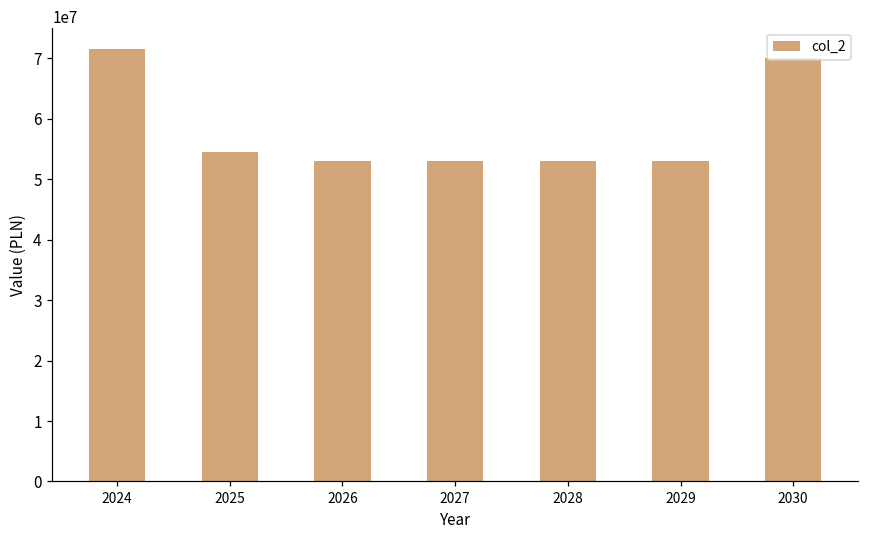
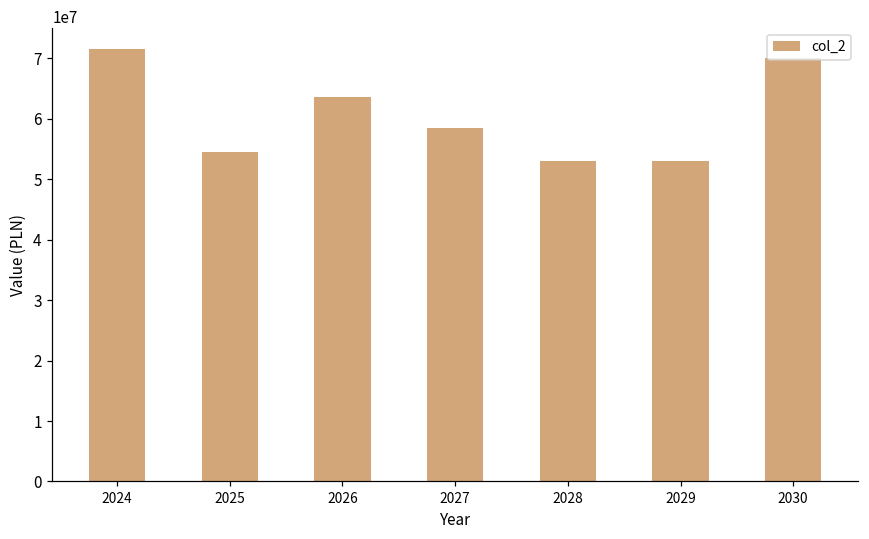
  {
    "2024": 72000000,
    "2025": 55000000,
-   "2026": 53000000,
-   "2027": 53000000,
+   "2026": 64000000,
+   "2027": 58000000,
    "2028": 53000000,
    "2029": 53000000
  }
